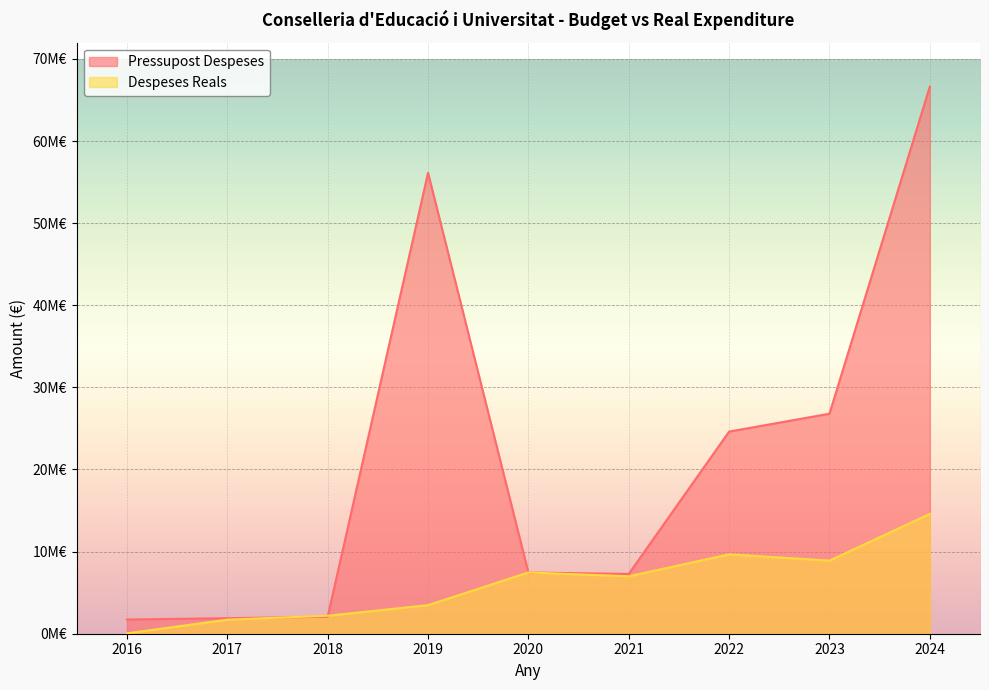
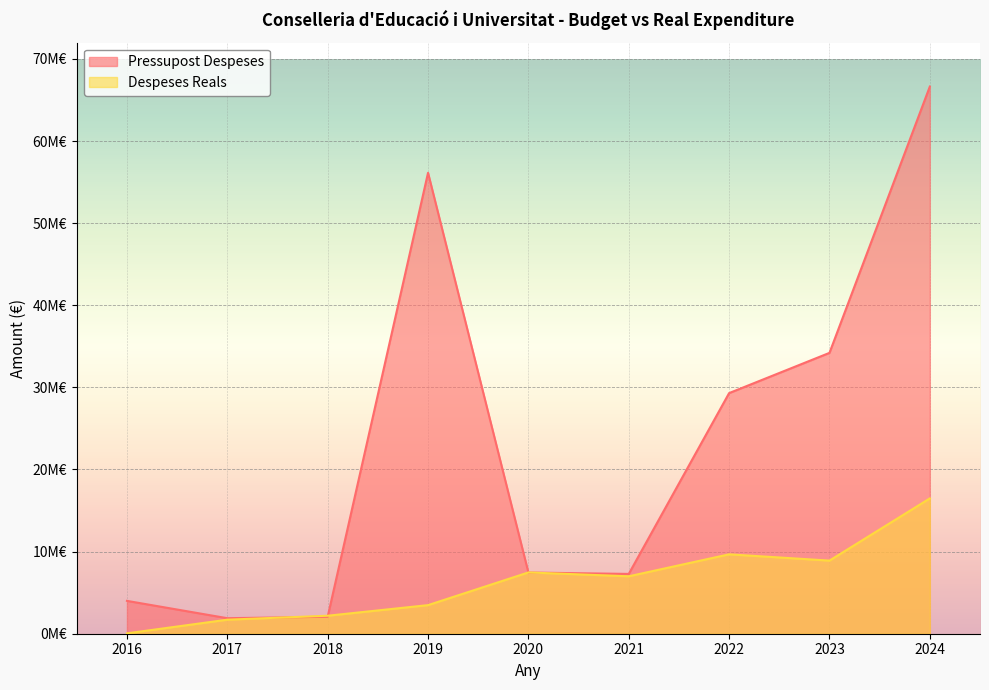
  {
    "Pressupost Despeses": {
-     "2016": "2M€",
+     "2016": "4M€",
      "2019": "56M€",
-     "2022": "25M€",
-     "2023": "27M€",
+     "2022": "29M€",
+     "2023": "34M€",
      "2024": "67M€"
    },
    "Despeses Reals": {
      "2016": "0M€",
      "2019": "3M€",
      "2022": "10M€",
      "2023": "9M€",
-     "2024": "15M€"
+     "2024": "16M€"
    }
  }
